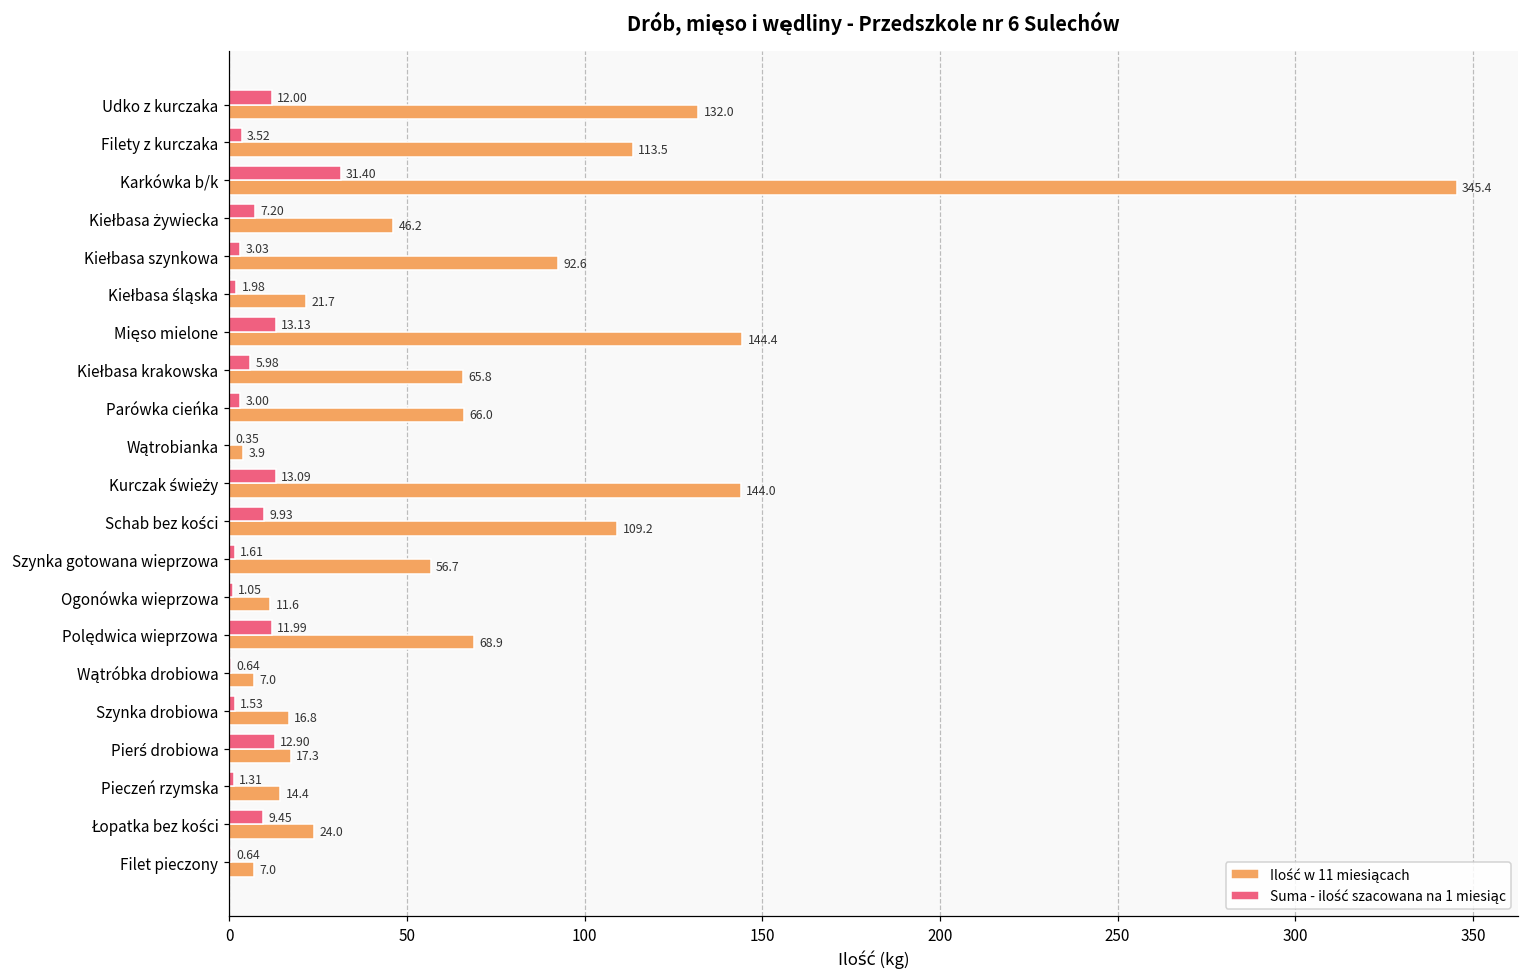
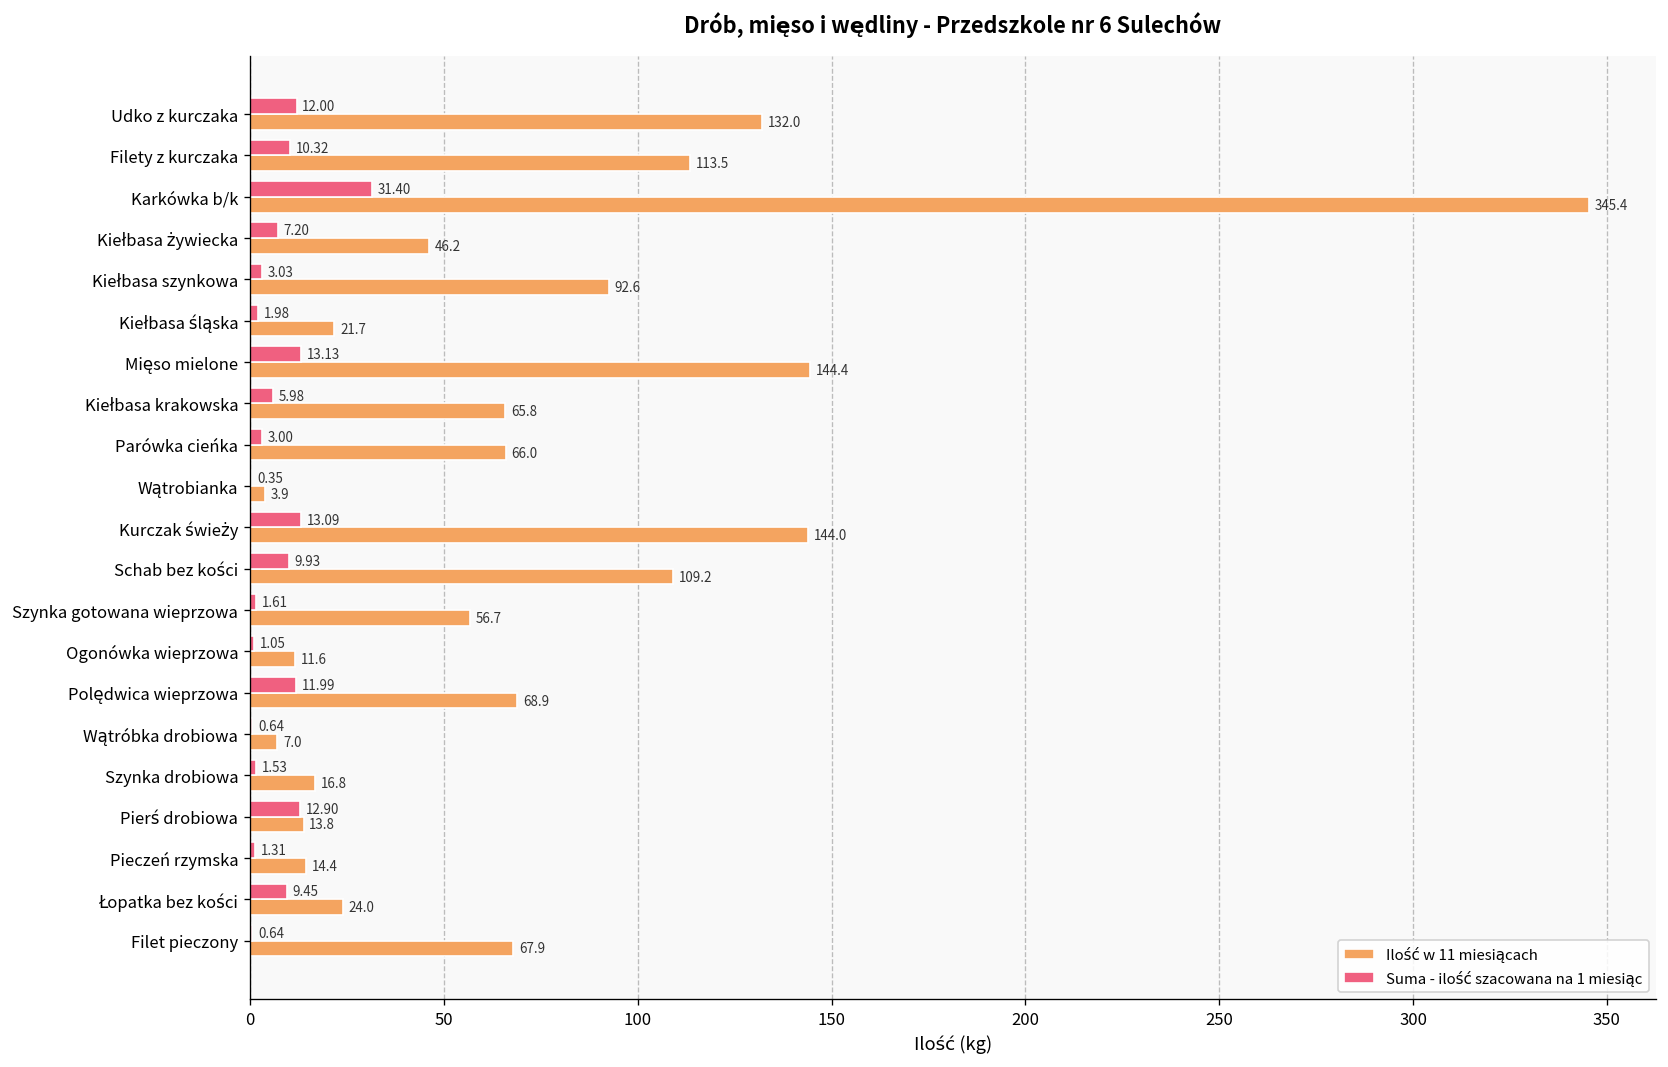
  {
    "Ilość w 11 miesiącach": {
      "Udko z kurczaka": 132.0,
      "Filety z kurczaka": 113.5,
      "Karkówka b/k": 345.4,
      "Kiełbasa żywiecka": 46.2,
      "Kiełbasa szynkowa": 92.6,
      "Kiełbasa śląska": 21.7,
      "Mięso mielone": 144.4,
      "Kiełbasa krakowska": 65.8,
      "Parówka cieńka": 66.0,
      "Wątrobianka": 3.9,
      "Kurczak świeży": 144.0,
      "Schab bez kości": 109.2,
      "Szynka gotowana wieprzowa": 56.7,
      "Ogonówka wieprzowa": 11.6,
      "Polędwica wieprzowa": 68.9,
      "Wątróbka drobiowa": 7.0,
      "Szynka drobiowa": 16.8,
-     "Pierś drobiowa": 17.3,
+     "Pierś drobiowa": 13.8,
      "Pieczeń rzymska": 14.4,
      "Łopatka bez kości": 24.0,
-     "Filet pieczony": 7.0
+     "Filet pieczony": 67.9
    },
    "Suma - ilość szacowana na 1 miesiąc": {
      "Udko z kurczaka": 12.00,
-     "Filety z kurczaka": 3.52,
+     "Filety z kurczaka": 10.32,
      "Karkówka b/k": 31.40,
      "Kiełbasa żywiecka": 7.20,
      "Kiełbasa szynkowa": 3.03,
      "Kiełbasa śląska": 1.98,
      "Mięso mielone": 13.13,
      "Kiełbasa krakowska": 5.98,
      "Parówka cieńka": 3.00,
      "Wątrobianka": 0.35,
      "Kurczak świeży": 13.09,
      "Schab bez kości": 9.93,
      "Szynka gotowana wieprzowa": 1.61,
      "Ogonówka wieprzowa": 1.05,
      "Polędwica wieprzowa": 11.99,
      "Wątróbka drobiowa": 0.64,
      "Szynka drobiowa": 1.53,
      "Pierś drobiowa": 12.90,
      "Pieczeń rzymska": 1.31,
      "Łopatka bez kości": 9.45,
      "Filet pieczony": 0.64
    }
  }
